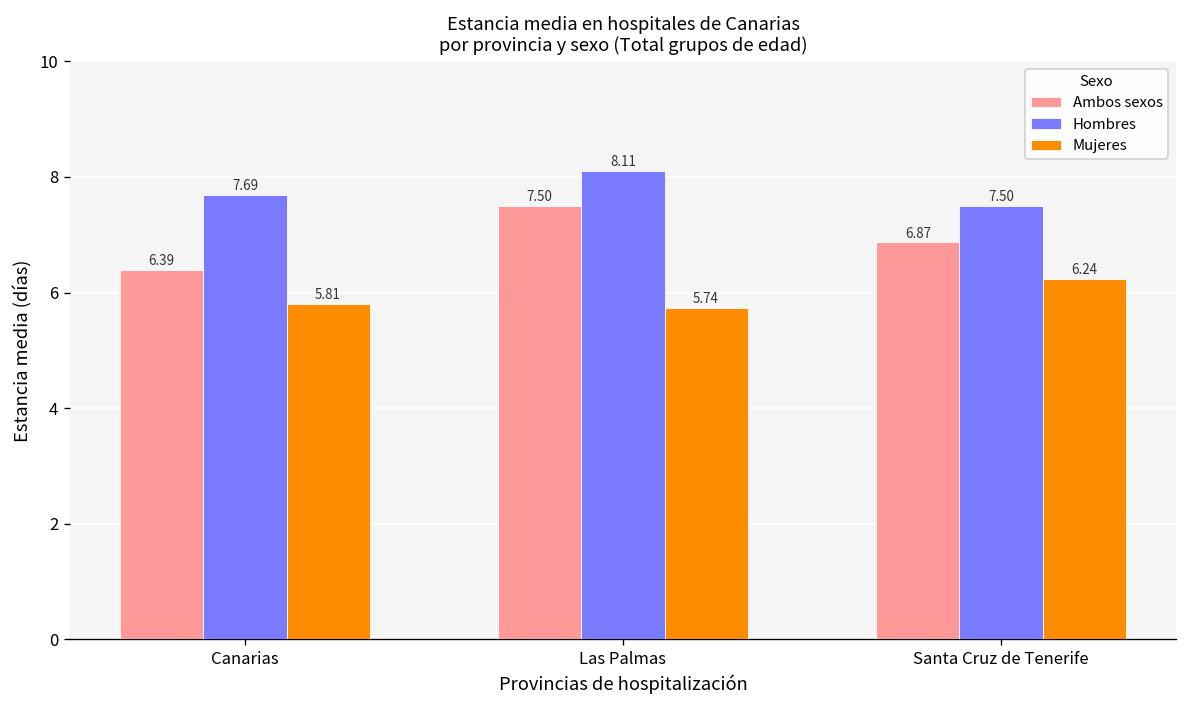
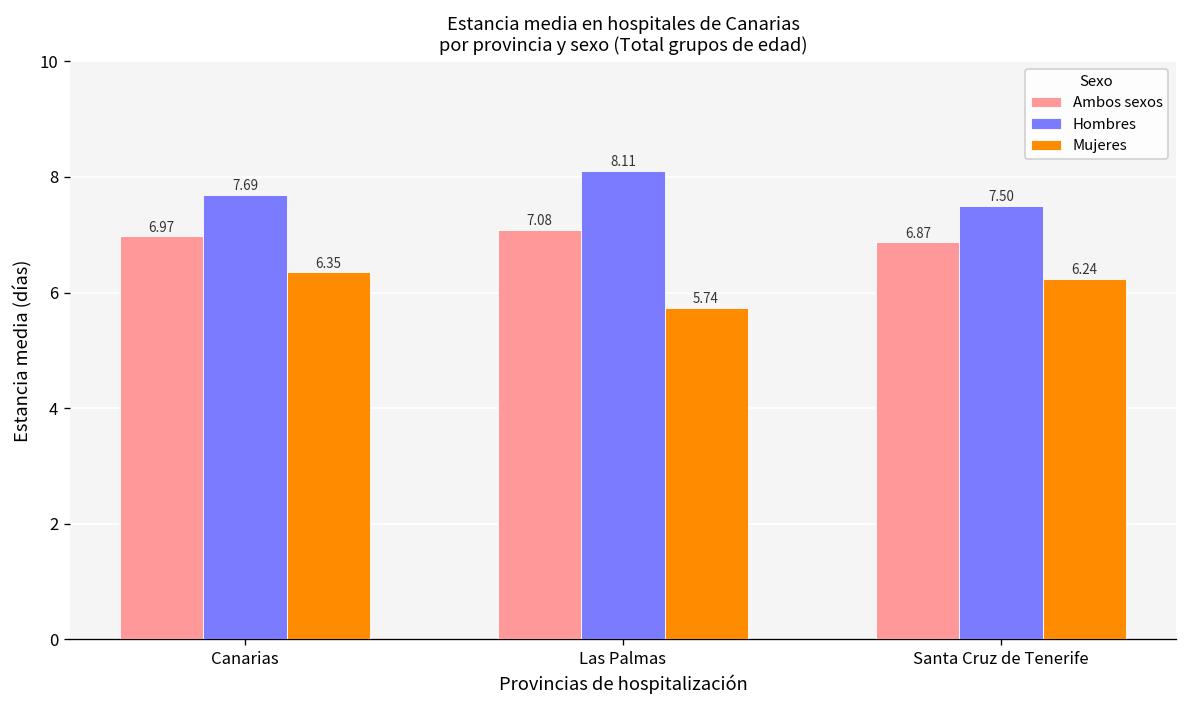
  {
    "Ambos sexos": {
-     "Canarias": 6.39,
-     "Las Palmas": 7.50,
+     "Canarias": 6.97,
+     "Las Palmas": 7.08,
      "Santa Cruz de Tenerife": 6.87
    },
    "Hombres": {
      "Canarias": 7.69,
      "Las Palmas": 8.11,
      "Santa Cruz de Tenerife": 7.50
    },
    "Mujeres": {
-     "Canarias": 5.81,
+     "Canarias": 6.35,
      "Las Palmas": 5.74,
      "Santa Cruz de Tenerife": 6.24
    }
  }
